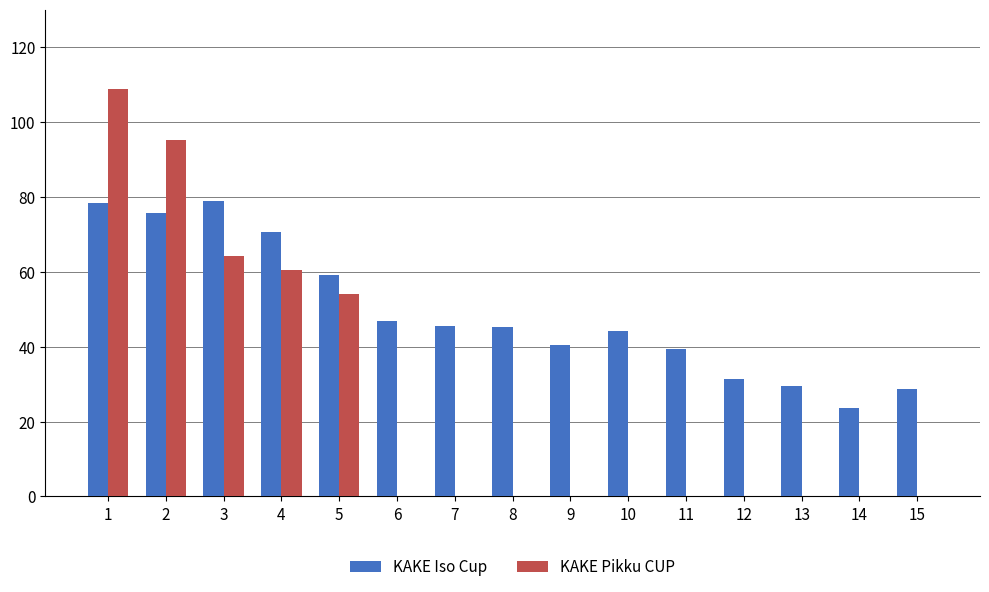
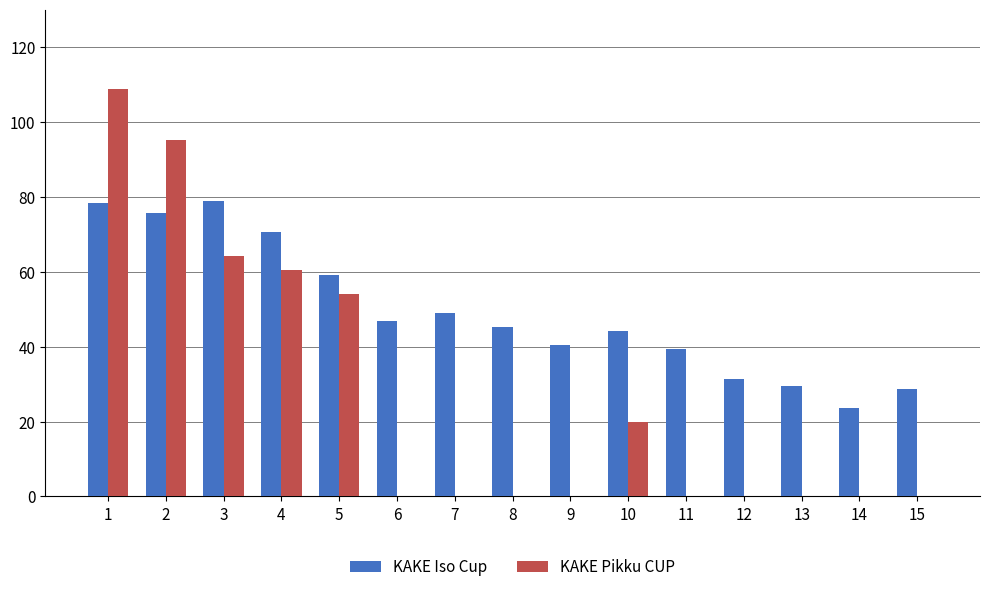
  {
    "KAKE Iso Cup": {
      "1": 78,
      "2": 76,
      "3": 79,
      "4": 71,
      "5": 59,
      "6": 47,
-     "7": 46,
+     "7": 49,
      "8": 45,
      "9": 40,
      "10": 44,
      "11": 39,
      "12": 31,
      "13": 30,
      "14": 23,
      "15": 29
    },
    "KAKE Pikku CUP": {
      "1": 109,
      "2": 95,
      "3": 64,
      "4": 61,
      "5": 54,
      "6": 0,
      "7": 0,
      "8": 0,
      "9": 0,
-     "10": 0,
+     "10": 20,
      "11": 0,
      "12": 0,
      "13": 0,
      "14": 0,
      "15": 0
    }
  }
